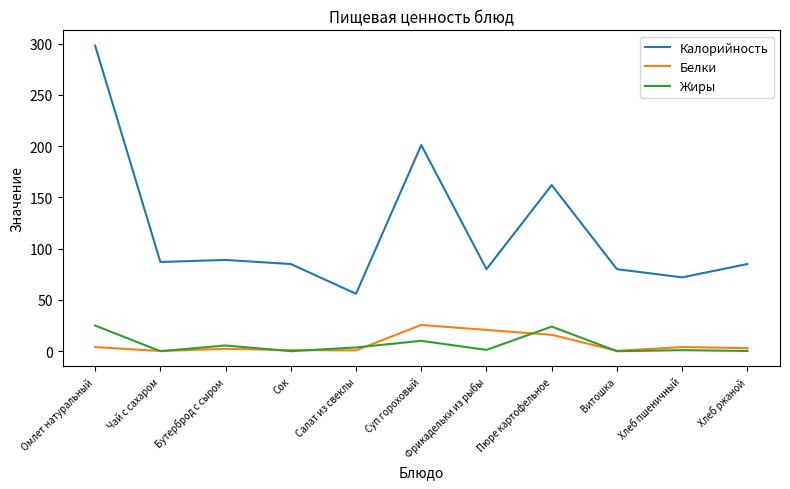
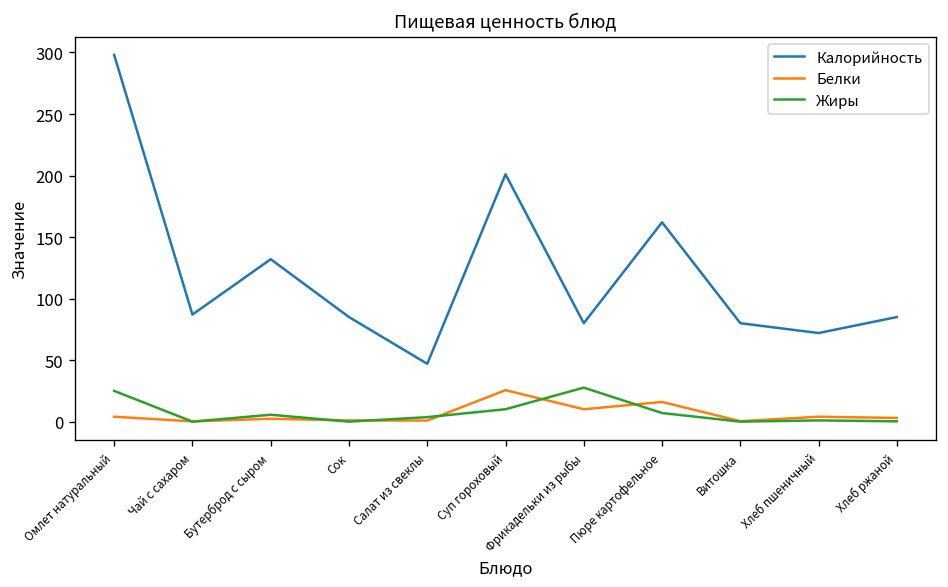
  {
    "Калорийность": {
      "Омлет натуральный": 298,
      "Чай с сахаром": 87,
-     "Бутерброд с сыром": 89,
+     "Бутерброд с сыром": 132,
      "Сок": 85,
-     "Салат из свеклы": 56,
+     "Салат из свеклы": 47,
      "Суп гороховый": 201,
      "Фрикадельки из рыбы": 80,
      "Пюре картофельное": 162,
      "Витошка": 80,
      "Хлеб пшеничный": 72,
      "Хлеб ржаной": 85
    },
    "Белки": {
      "Омлет натуральный": 4,
      "Бутерброд с сыром": 2,
      "Салат из свеклы": 1,
      "Суп гороховый": 26,
-     "Фрикадельки из рыбы": 21,
+     "Фрикадельки из рыбы": 10,
      "Пюре картофельное": 16,
      "Хлеб пшеничный": 4,
      "Хлеб ржаной": 3
    },
    "Жиры": {
      "Омлет натуральный": 25,
      "Бутерброд с сыром": 6,
      "Салат из свеклы": 4,
      "Суп гороховый": 10,
-     "Фрикадельки из рыбы": 1,
-     "Пюре картофельное": 24,
+     "Фрикадельки из рыбы": 28,
+     "Пюре картофельное": 7,
      "Хлеб пшеничный": 1,
      "Хлеб ржаной": 0
    }
  }
